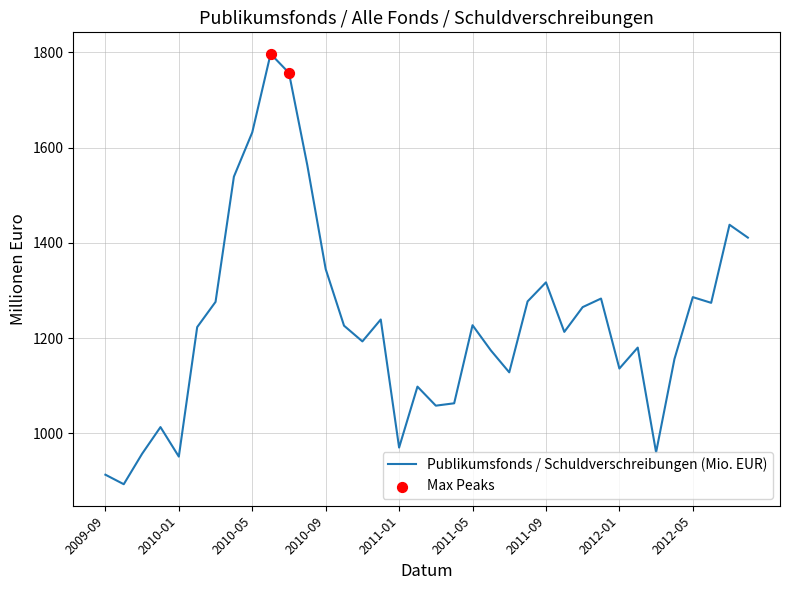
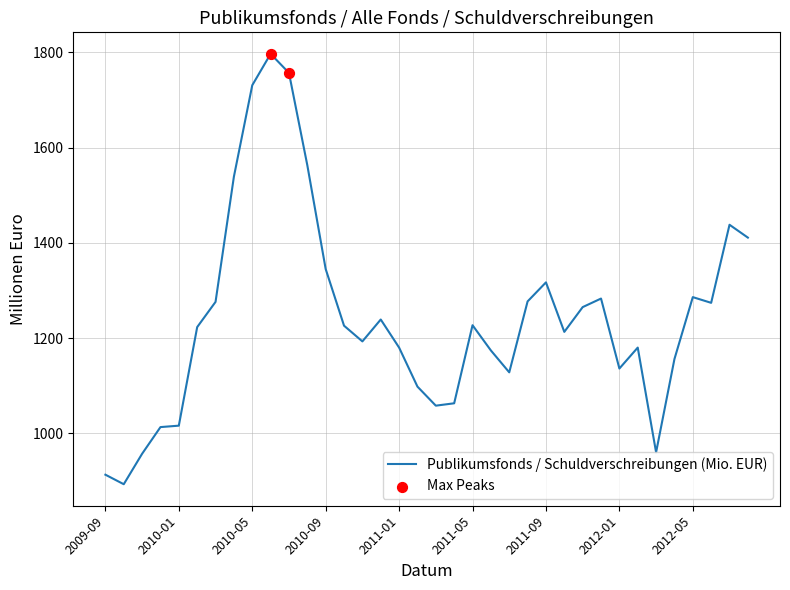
  {
    "Publikumsfonds / Schuldverschreibungen (Mio. EUR)": {
      "2009-09": 910,
-     "2010-01": 950,
-     "2010-05": 1630,
+     "2010-01": 1020,
+     "2010-05": 1730,
      "2010-09": 1350,
-     "2011-01": 970,
+     "2011-01": 1180,
      "2011-05": 1230,
      "2011-09": 1320,
      "2012-01": 1140,
      "2012-05": 1290
    }
  }
